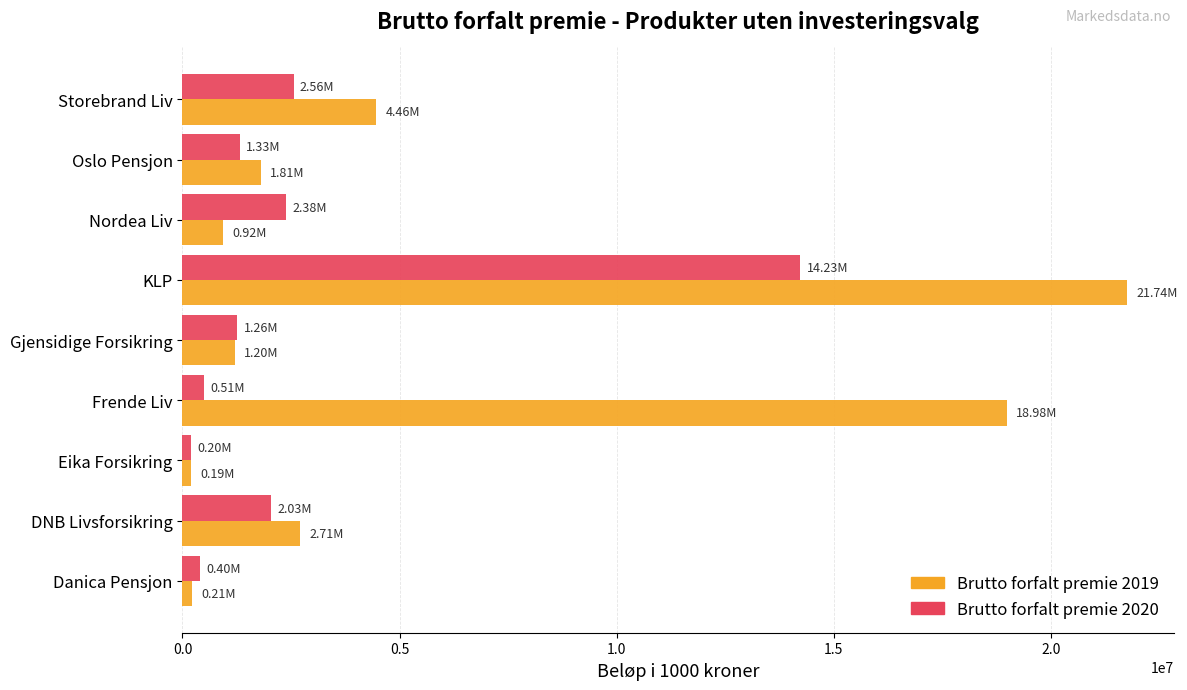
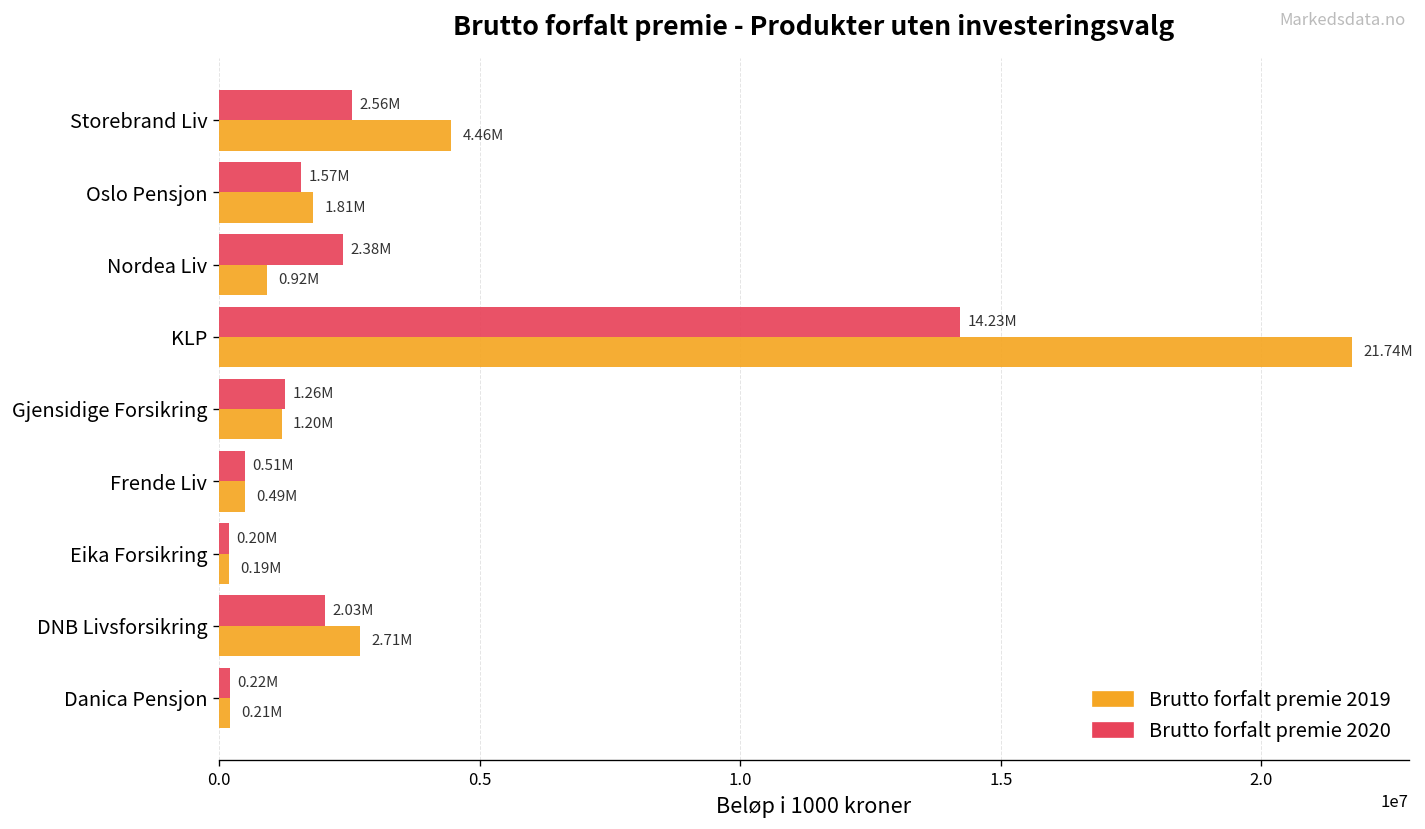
  {
    "Brutto forfalt premie 2019": {
      "Storebrand Liv": "4.46M",
      "Oslo Pensjon": "1.81M",
      "Nordea Liv": "0.92M",
      "KLP": "21.74M",
      "Gjensidige Forsikring": "1.20M",
-     "Frende Liv": "18.98M",
+     "Frende Liv": "0.49M",
      "Eika Forsikring": "0.19M",
      "DNB Livsforsikring": "2.71M",
      "Danica Pensjon": "0.21M"
    },
    "Brutto forfalt premie 2020": {
      "Storebrand Liv": "2.56M",
-     "Oslo Pensjon": "1.33M",
+     "Oslo Pensjon": "1.57M",
      "Nordea Liv": "2.38M",
      "KLP": "14.23M",
      "Gjensidige Forsikring": "1.26M",
      "Frende Liv": "0.51M",
      "Eika Forsikring": "0.20M",
      "DNB Livsforsikring": "2.03M",
-     "Danica Pensjon": "0.40M"
+     "Danica Pensjon": "0.22M"
    }
  }
